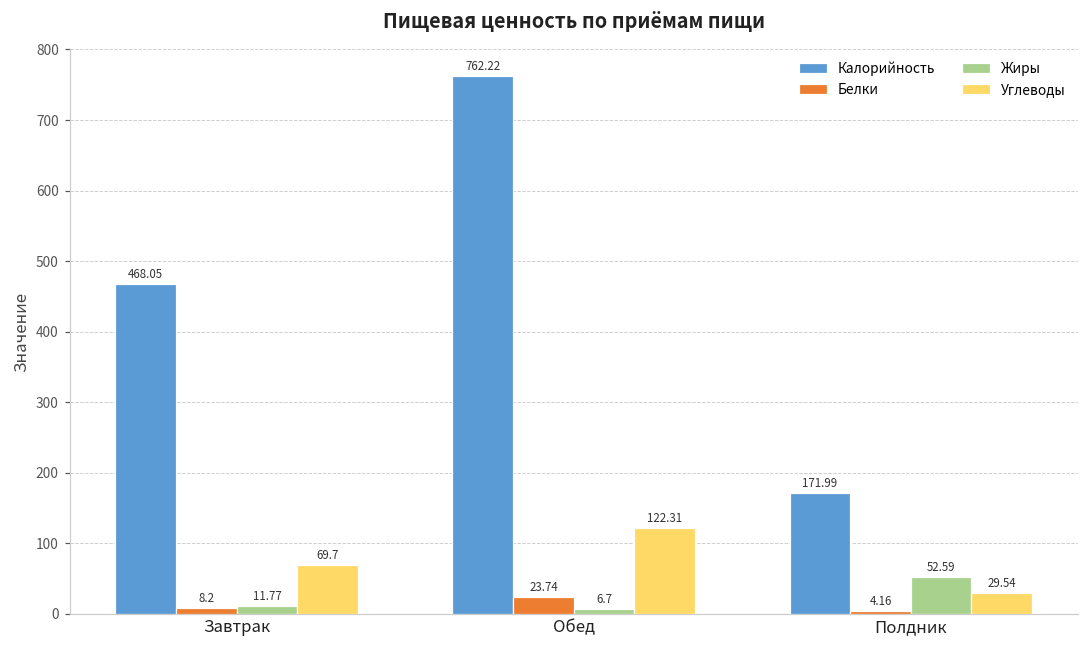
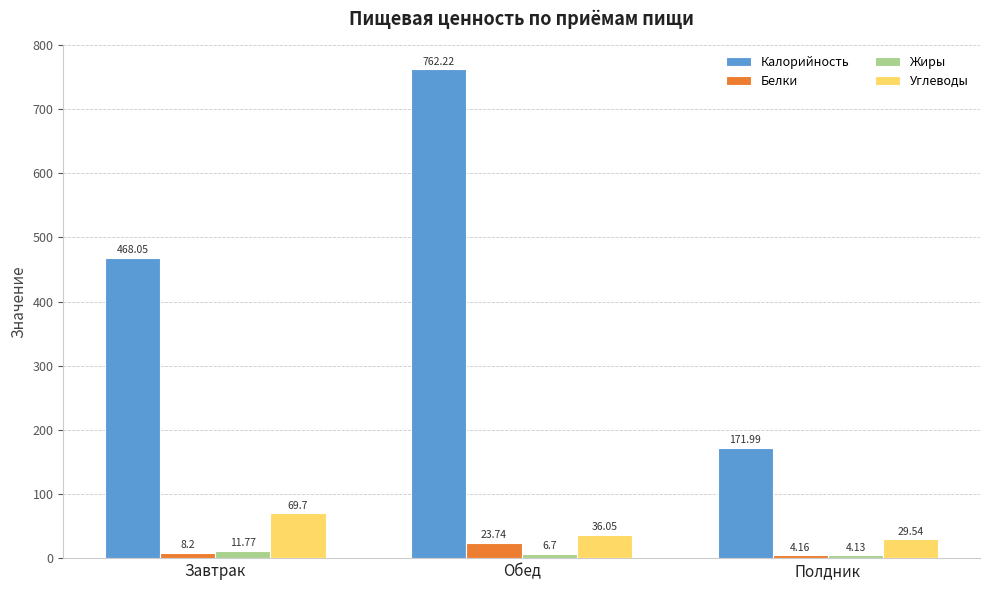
  {
    "Калорийность": {
      "Завтрак": 468.05,
      "Обед": 762.22,
      "Полдник": 171.99
    },
    "Белки": {
      "Завтрак": 8.2,
      "Обед": 23.74,
      "Полдник": 4.16
    },
    "Жиры": {
      "Завтрак": 11.77,
      "Обед": 6.7,
-     "Полдник": 52.59
+     "Полдник": 4.13
    },
    "Углеводы": {
      "Завтрак": 69.7,
-     "Обед": 122.31,
+     "Обед": 36.05,
      "Полдник": 29.54
    }
  }
